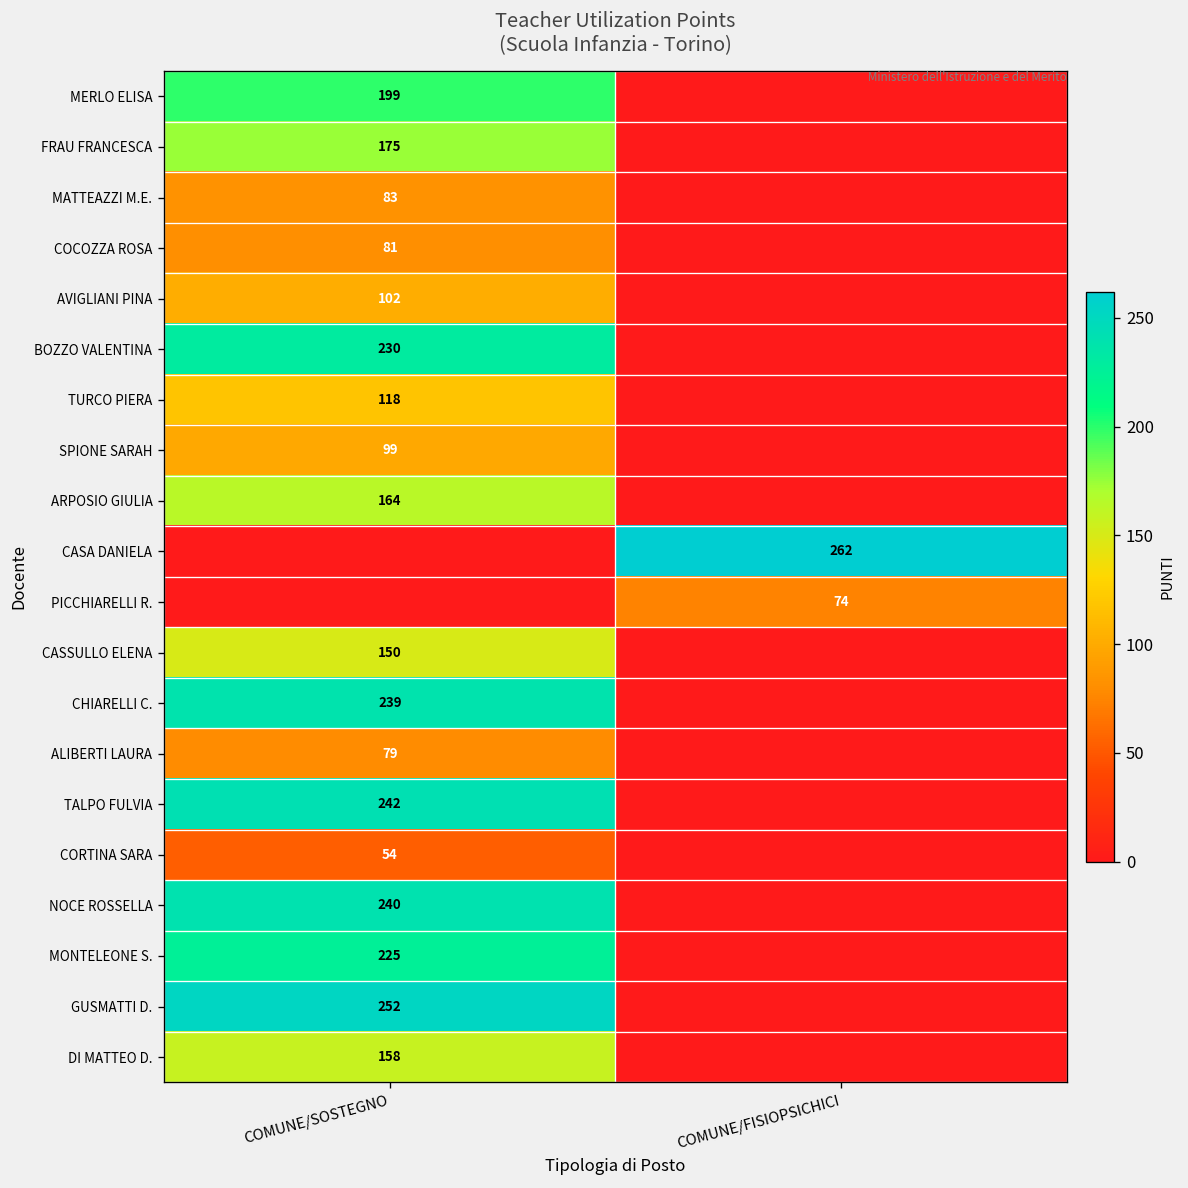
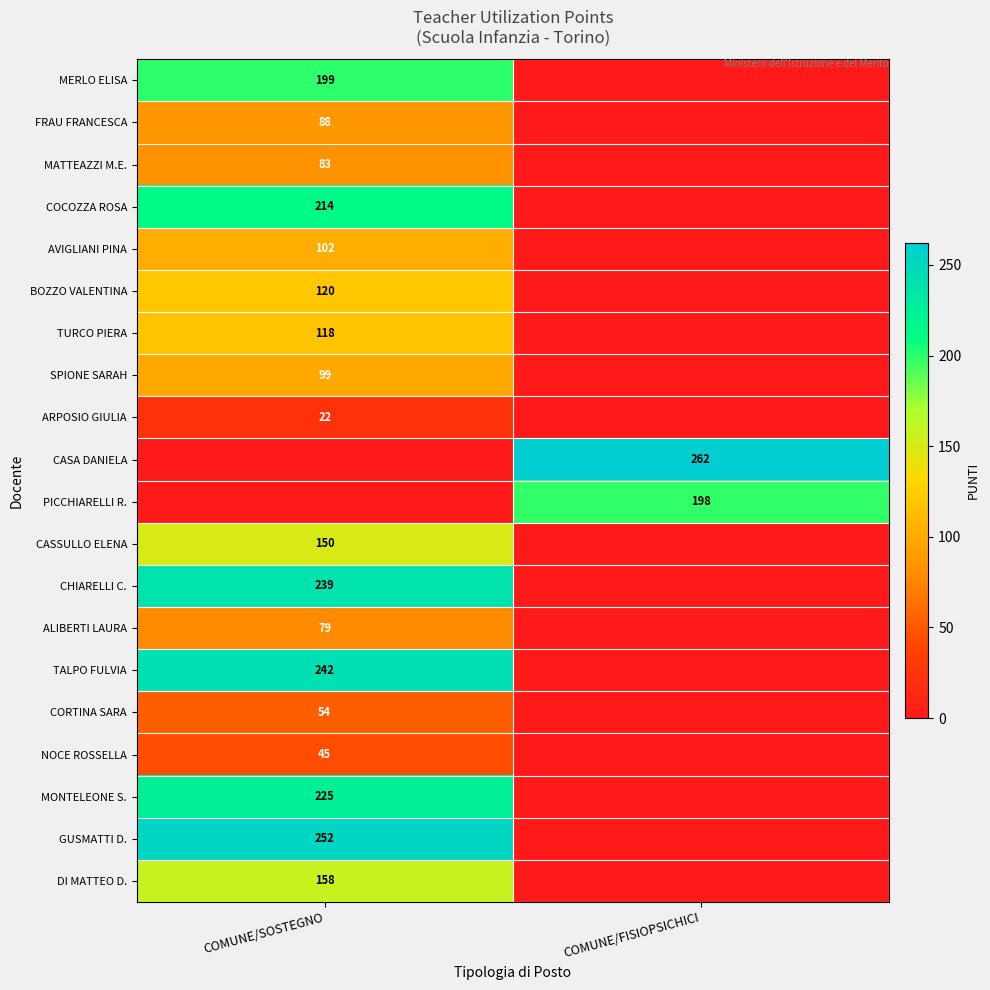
  {
    "MERLO ELISA": {
      "COMUNE/SOSTEGNO": 199
    },
    "FRAU FRANCESCA": {
-     "COMUNE/SOSTEGNO": 175
+     "COMUNE/SOSTEGNO": 88
    },
    "MATTEAZZI M.E.": {
      "COMUNE/SOSTEGNO": 83
    },
    "COCOZZA ROSA": {
-     "COMUNE/SOSTEGNO": 81
+     "COMUNE/SOSTEGNO": 214
    },
    "AVIGLIANI PINA": {
      "COMUNE/SOSTEGNO": 102
    },
    "BOZZO VALENTINA": {
-     "COMUNE/SOSTEGNO": 230
+     "COMUNE/SOSTEGNO": 120
    },
    "TURCO PIERA": {
      "COMUNE/SOSTEGNO": 118
    },
    "SPIONE SARAH": {
      "COMUNE/SOSTEGNO": 99
    },
    "ARPOSIO GIULIA": {
-     "COMUNE/SOSTEGNO": 164
+     "COMUNE/SOSTEGNO": 22
    },
    "CASA DANIELA": {
      "COMUNE/FISIOPSICHICI": 262
    },
    "PICCHIARELLI R.": {
-     "COMUNE/FISIOPSICHICI": 74
+     "COMUNE/FISIOPSICHICI": 198
    },
    "CASSULLO ELENA": {
      "COMUNE/SOSTEGNO": 150
    },
    "CHIARELLI C.": {
      "COMUNE/SOSTEGNO": 239
    },
    "ALIBERTI LAURA": {
      "COMUNE/SOSTEGNO": 79
    },
    "TALPO FULVIA": {
      "COMUNE/SOSTEGNO": 242
    },
    "CORTINA SARA": {
      "COMUNE/SOSTEGNO": 54
    },
    "NOCE ROSSELLA": {
-     "COMUNE/SOSTEGNO": 240
+     "COMUNE/SOSTEGNO": 45
    },
    "MONTELEONE S.": {
      "COMUNE/SOSTEGNO": 225
    },
    "GUSMATTI D.": {
      "COMUNE/SOSTEGNO": 252
    },
    "DI MATTEO D.": {
      "COMUNE/SOSTEGNO": 158
    }
  }
